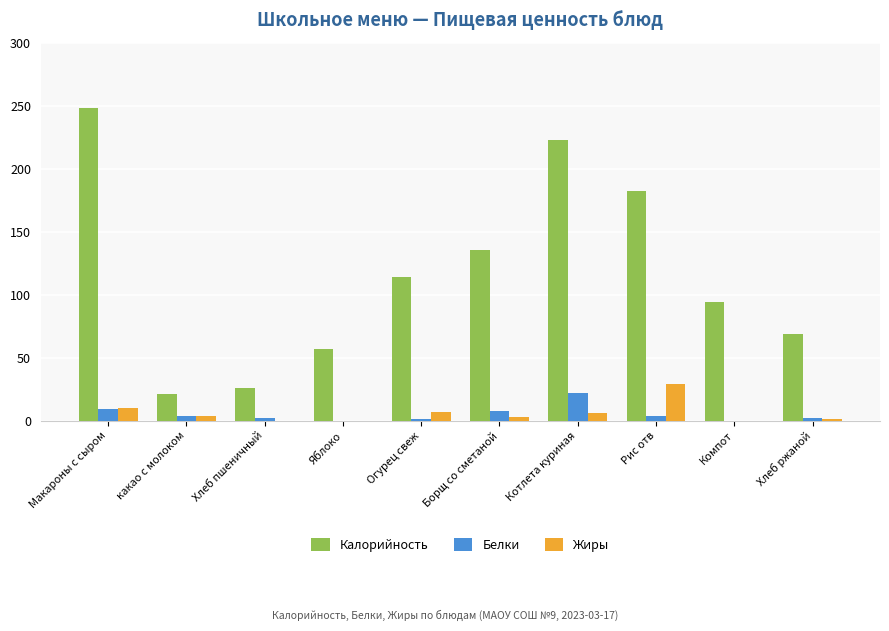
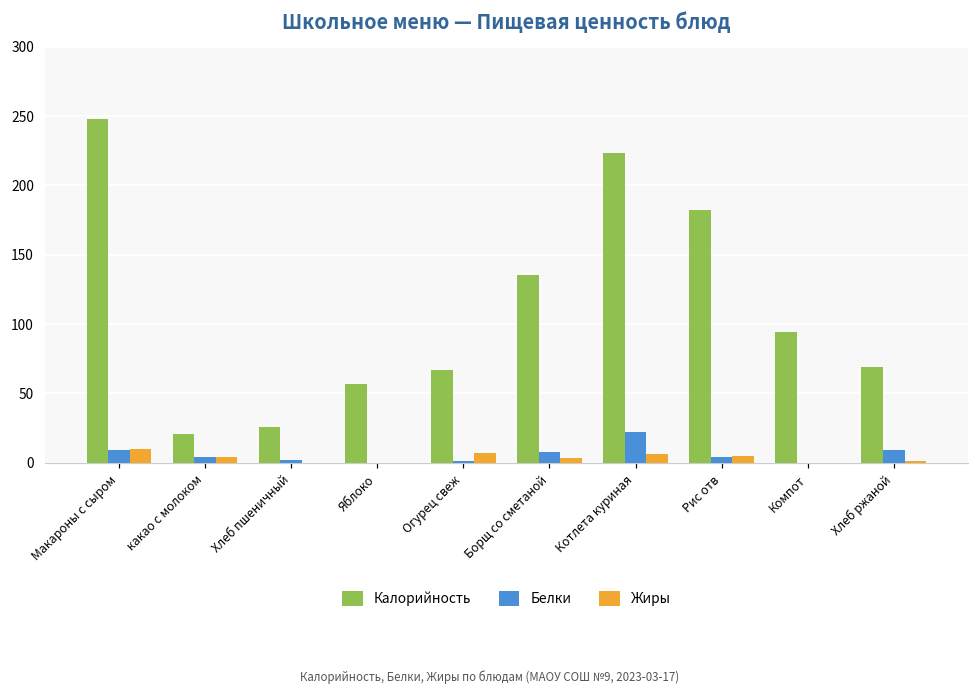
  {
    "Калорийность": {
      "Макароны с сыром": 248,
      "какао с молоком": 21,
      "Хлеб пшеничный": 26,
      "Яблоко": 57,
-     "Огурец свеж": 114,
+     "Огурец свеж": 67,
      "Борщ со сметаной": 135,
      "Котлета куриная": 223,
      "Рис отв": 182,
      "Компот": 94,
      "Хлеб ржаной": 69
    },
    "Белки": {
      "Макароны с сыром": 9,
      "какао с молоком": 4,
      "Хлеб пшеничный": 2,
      "Яблоко": 0,
      "Борщ со сметаной": 8,
      "Котлета куриная": 22,
      "Рис отв": 4,
      "Компот": 0,
-     "Хлеб ржаной": 2
+     "Хлеб ржаной": 9
    },
    "Жиры": {
      "Макароны с сыром": 10,
      "какао с молоком": 4,
      "Хлеб пшеничный": 0,
      "Яблоко": 0,
      "Огурец свеж": 7,
      "Борщ со сметаной": 3,
      "Котлета куриная": 6,
-     "Рис отв": 29,
+     "Рис отв": 5,
      "Компот": 0
    }
  }
